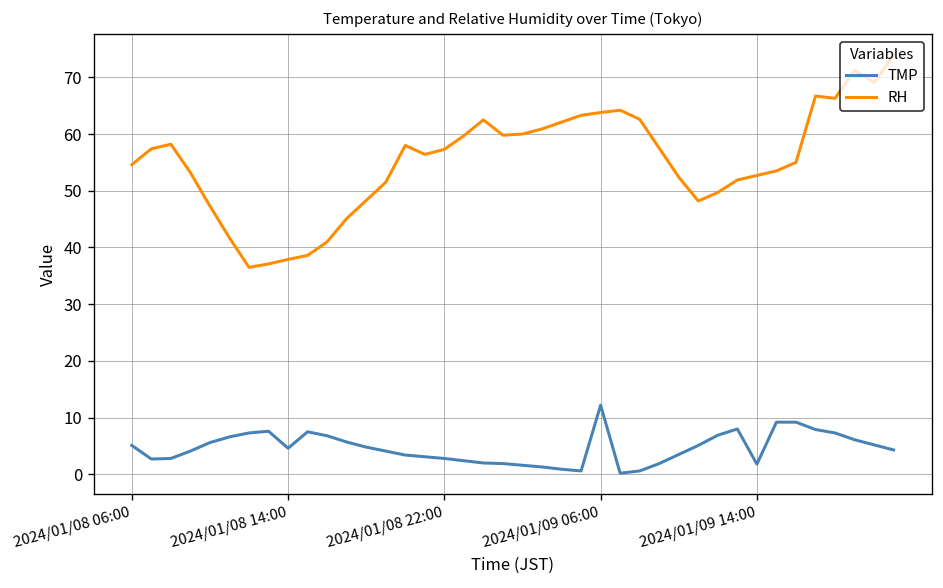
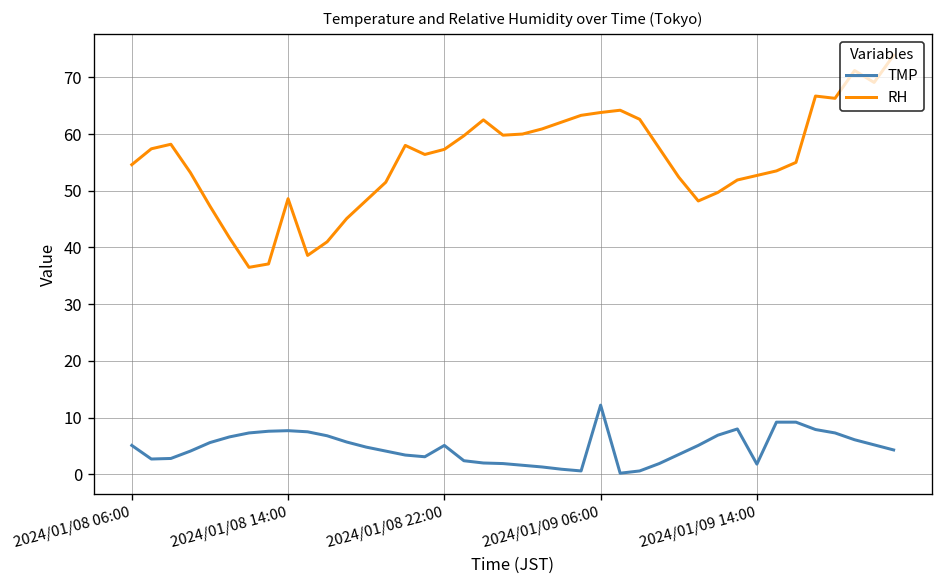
  {
    "TMP": {
      "2024/01/08 06:00": 5,
-     "2024/01/08 14:00": 5,
-     "2024/01/08 22:00": 3,
+     "2024/01/08 14:00": 8,
+     "2024/01/08 22:00": 5,
      "2024/01/09 06:00": 12,
      "2024/01/09 14:00": 2
    },
    "RH": {
      "2024/01/08 06:00": 55,
-     "2024/01/08 14:00": 38,
+     "2024/01/08 14:00": 49,
      "2024/01/08 22:00": 57,
      "2024/01/09 06:00": 64,
      "2024/01/09 14:00": 53
    }
  }
